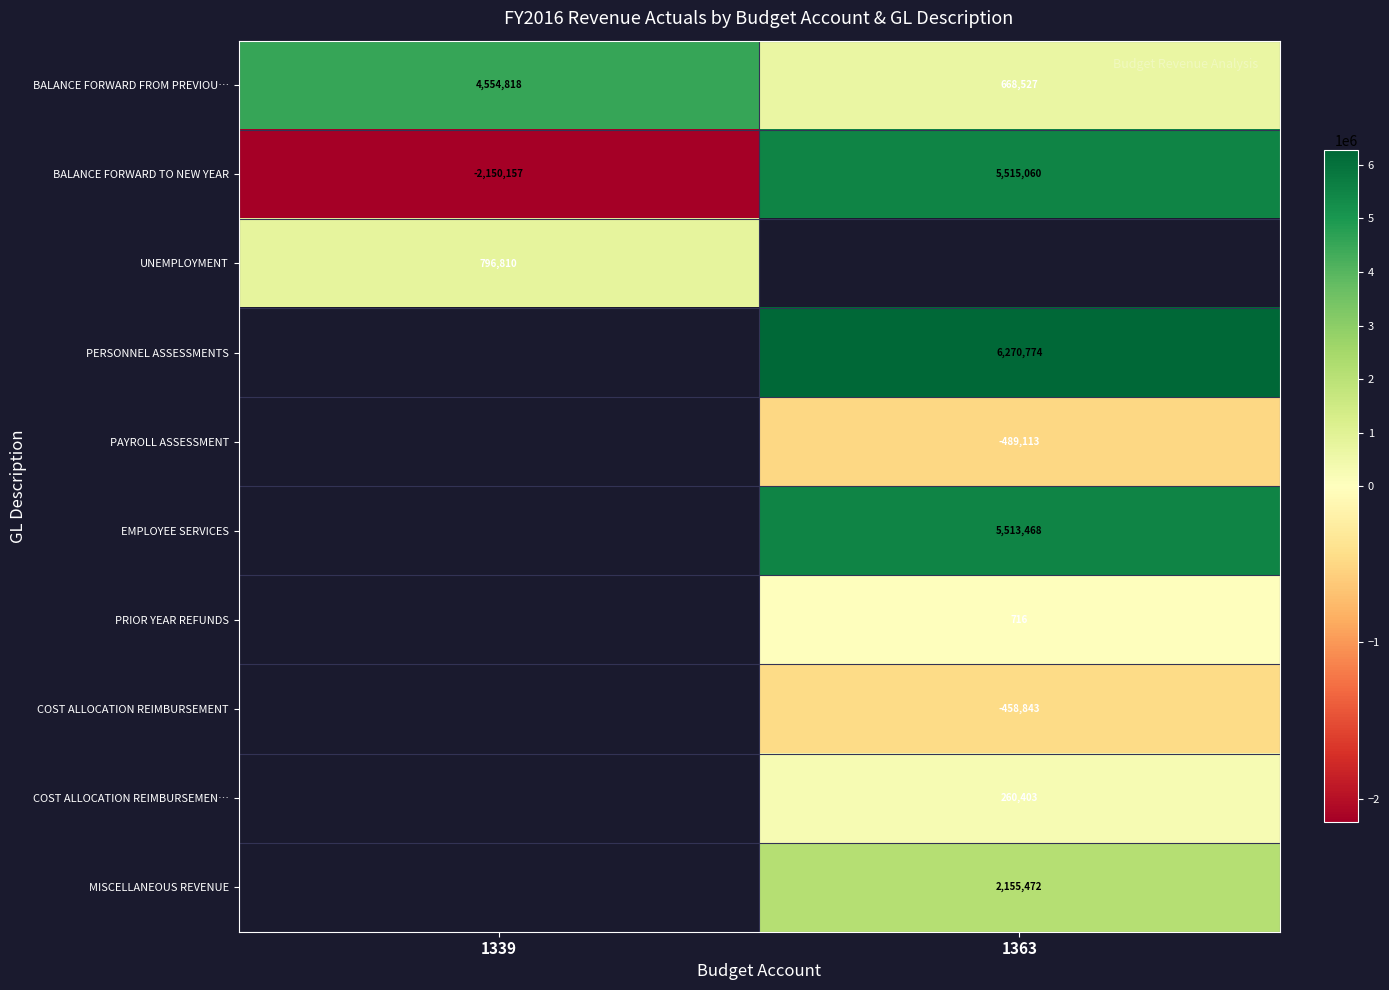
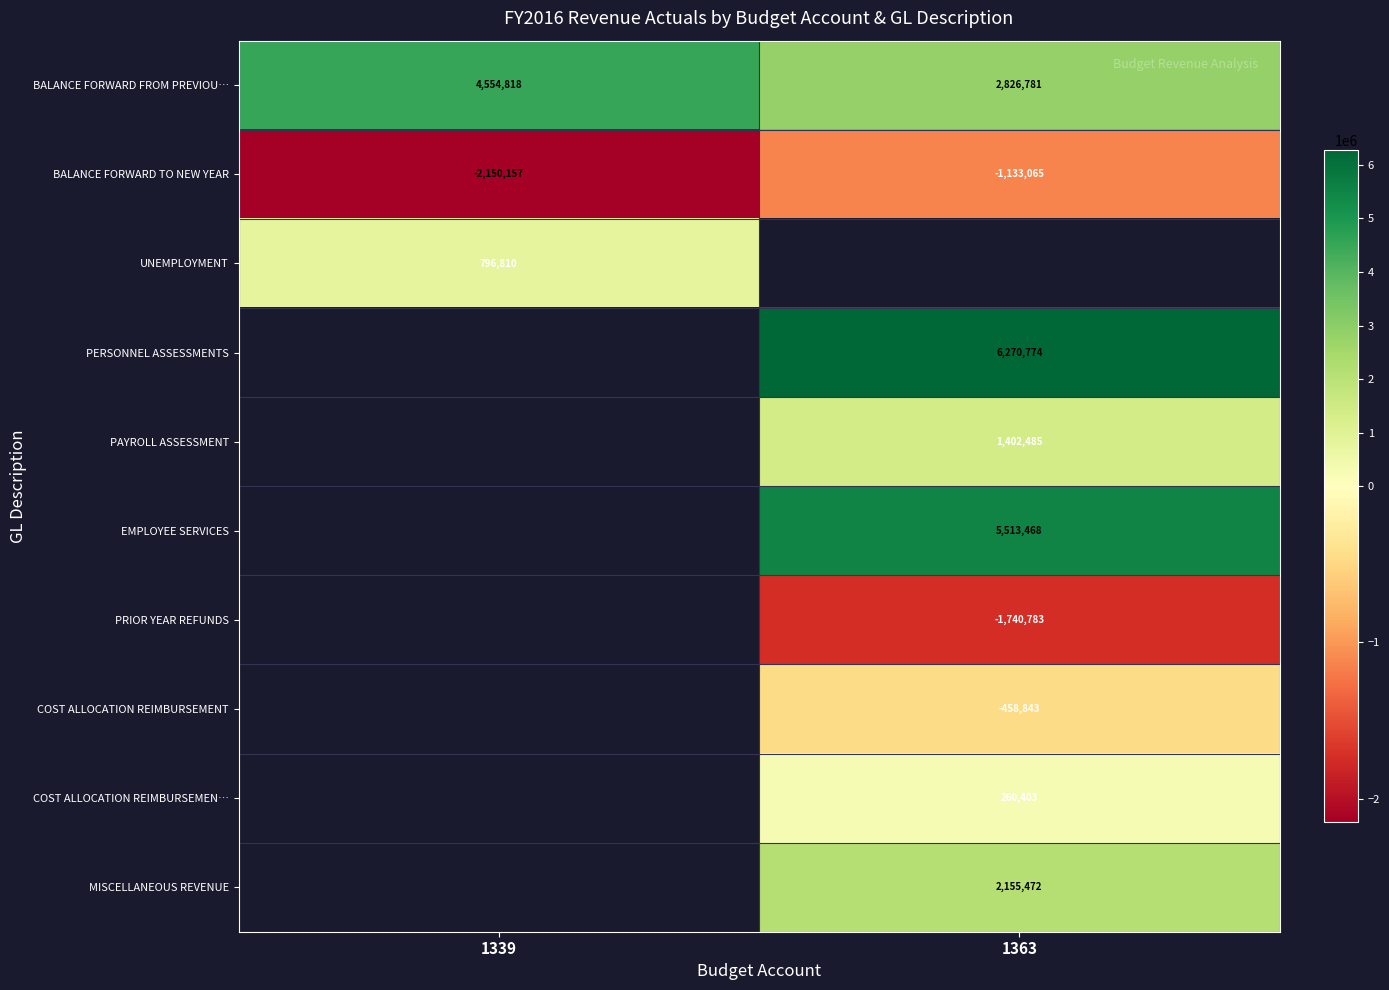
  {
    "BALANCE FORWARD FROM PREVIOU…": {
      "1339": "4,554,818",
-     "1363": "668,527"
+     "1363": "2,826,781"
    },
    "BALANCE FORWARD TO NEW YEAR": {
      "1339": "-2,150,157",
-     "1363": "5,515,060"
+     "1363": "-1,133,065"
    },
    "UNEMPLOYMENT": {
      "1339": "796,810"
    },
    "PERSONNEL ASSESSMENTS": {
      "1363": "6,270,774"
    },
    "PAYROLL ASSESSMENT": {
-     "1363": "-489,113"
+     "1363": "1,402,485"
    },
    "EMPLOYEE SERVICES": {
      "1363": "5,513,468"
    },
    "PRIOR YEAR REFUNDS": {
-     "1363": "716"
+     "1363": "-1,740,783"
    },
    "COST ALLOCATION REIMBURSEMENT": {
      "1363": "-458,843"
    },
    "COST ALLOCATION REIMBURSEMEN…": {
      "1363": "260,403"
    },
    "MISCELLANEOUS REVENUE": {
      "1363": "2,155,472"
    }
  }
